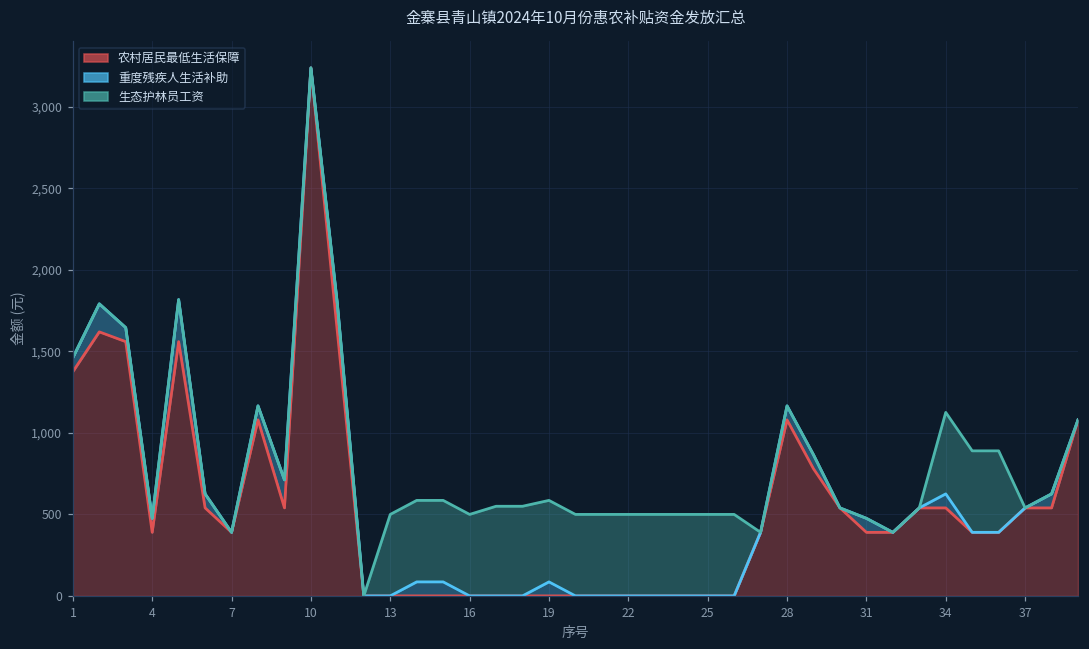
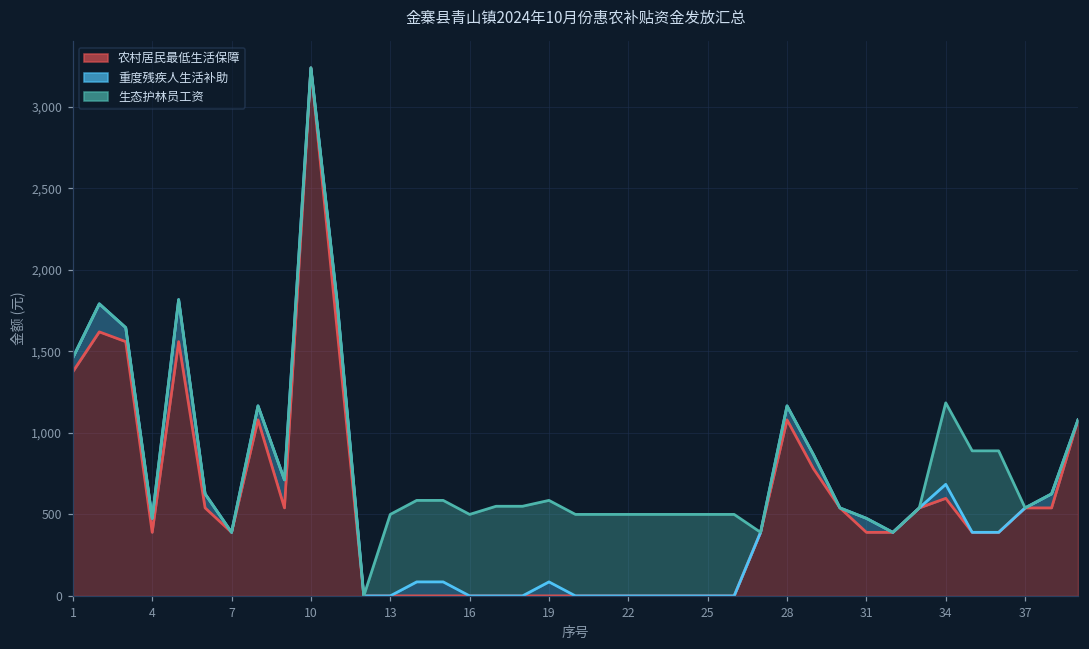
  {
    "农村居民最低生活保障": {
      "1": "1,380",
      "4": "390",
      "19": "0",
      "28": "1,080",
      "31": "390",
-     "34": "540"
+     "34": "600"
    }
  }
